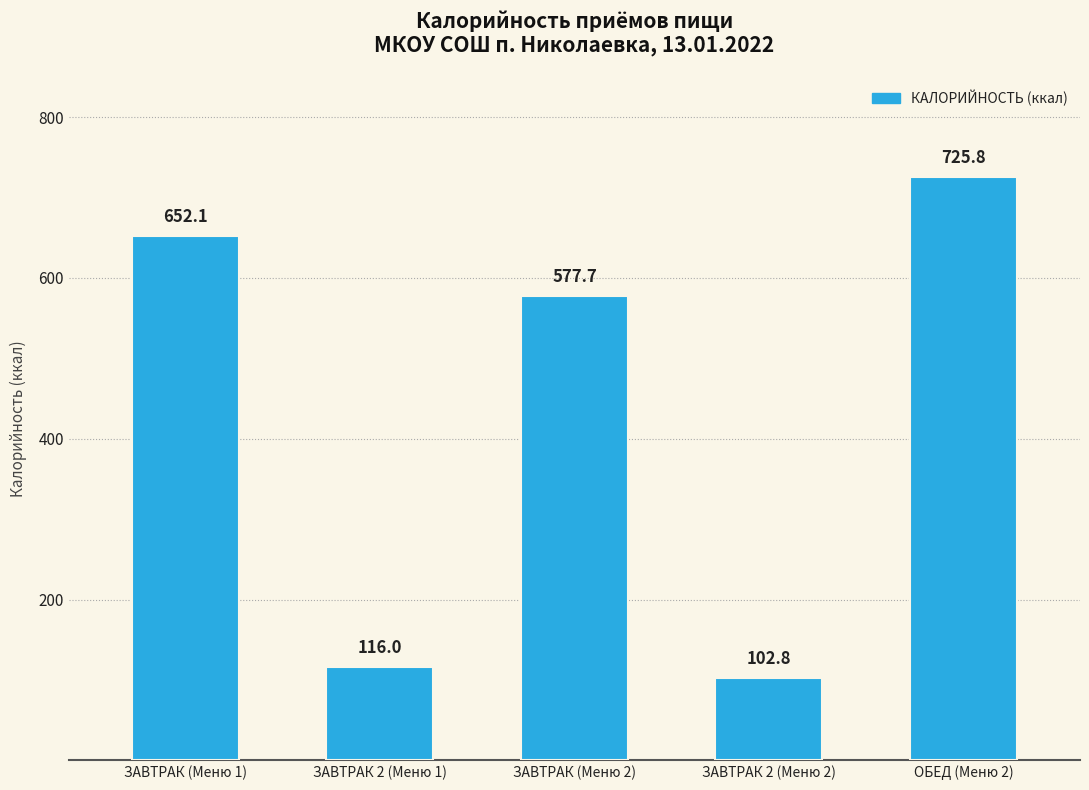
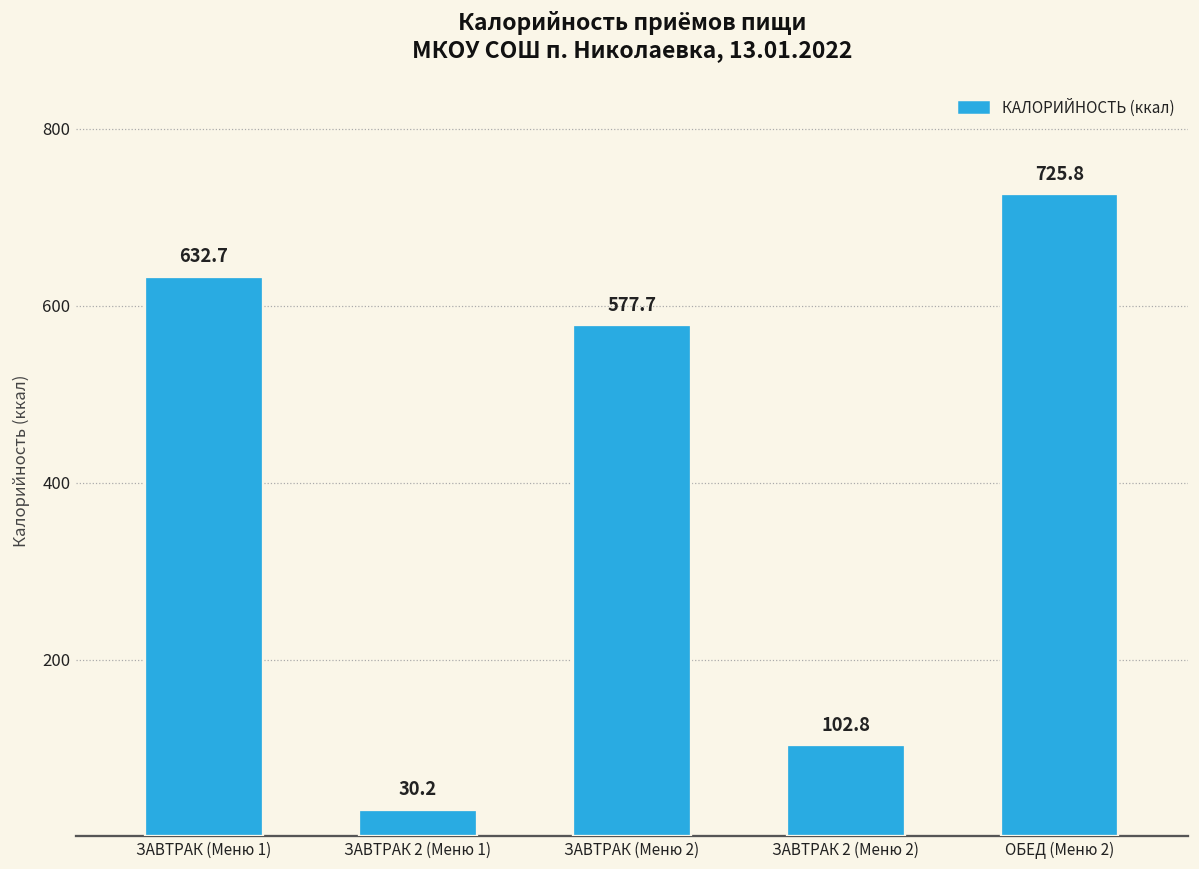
  {
-   "ЗАВТРАК (Меню 1)": 652.1,
-   "ЗАВТРАК 2 (Меню 1)": 116.0,
+   "ЗАВТРАК (Меню 1)": 632.7,
+   "ЗАВТРАК 2 (Меню 1)": 30.2,
    "ЗАВТРАК (Меню 2)": 577.7,
    "ЗАВТРАК 2 (Меню 2)": 102.8,
    "ОБЕД (Меню 2)": 725.8
  }
